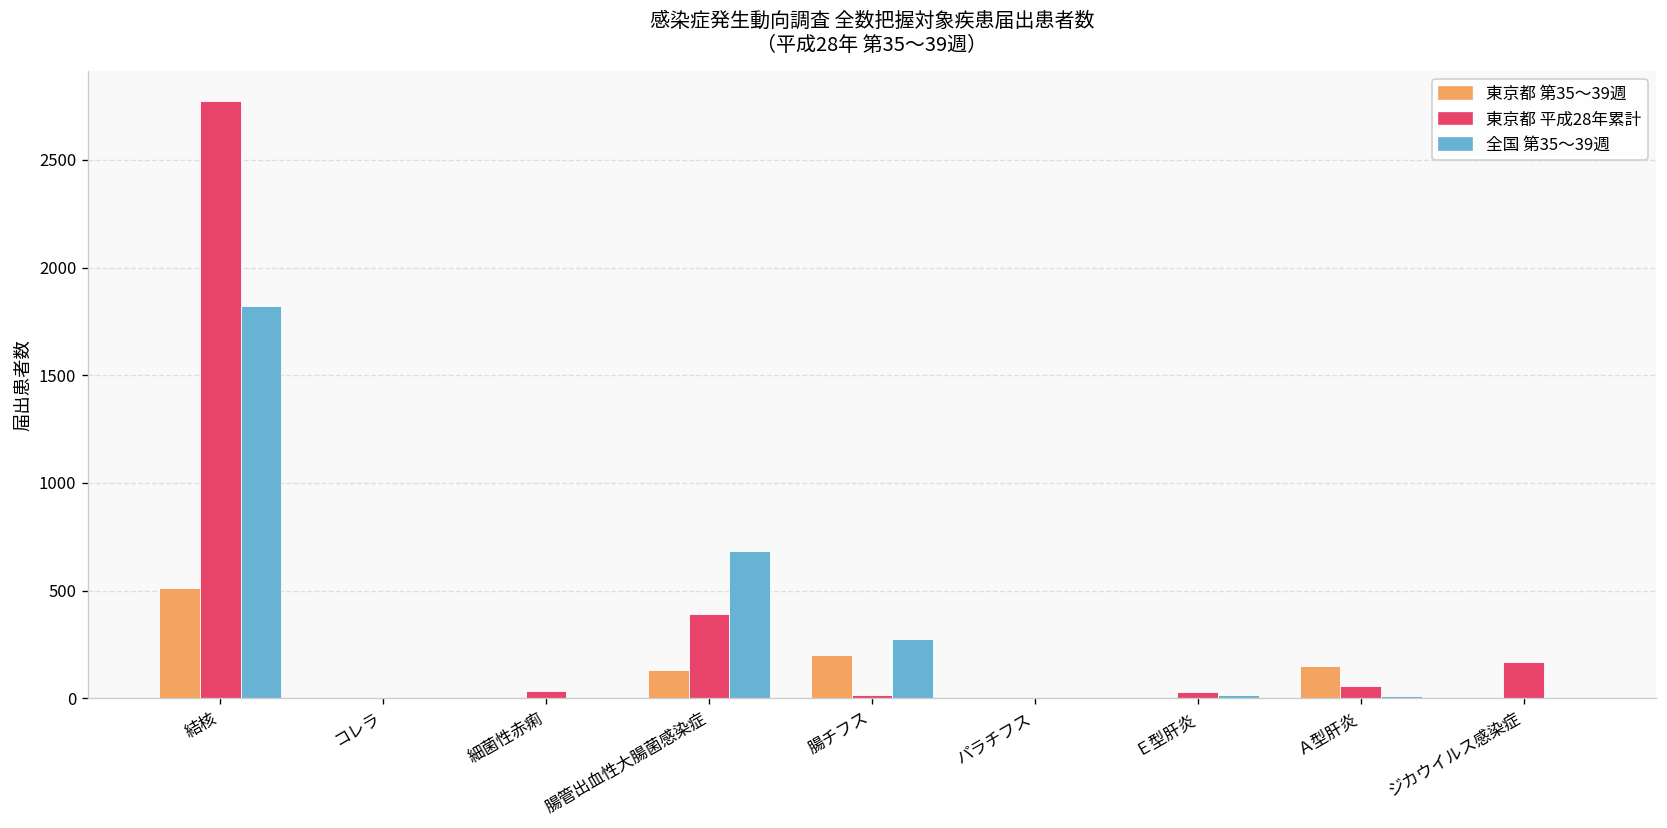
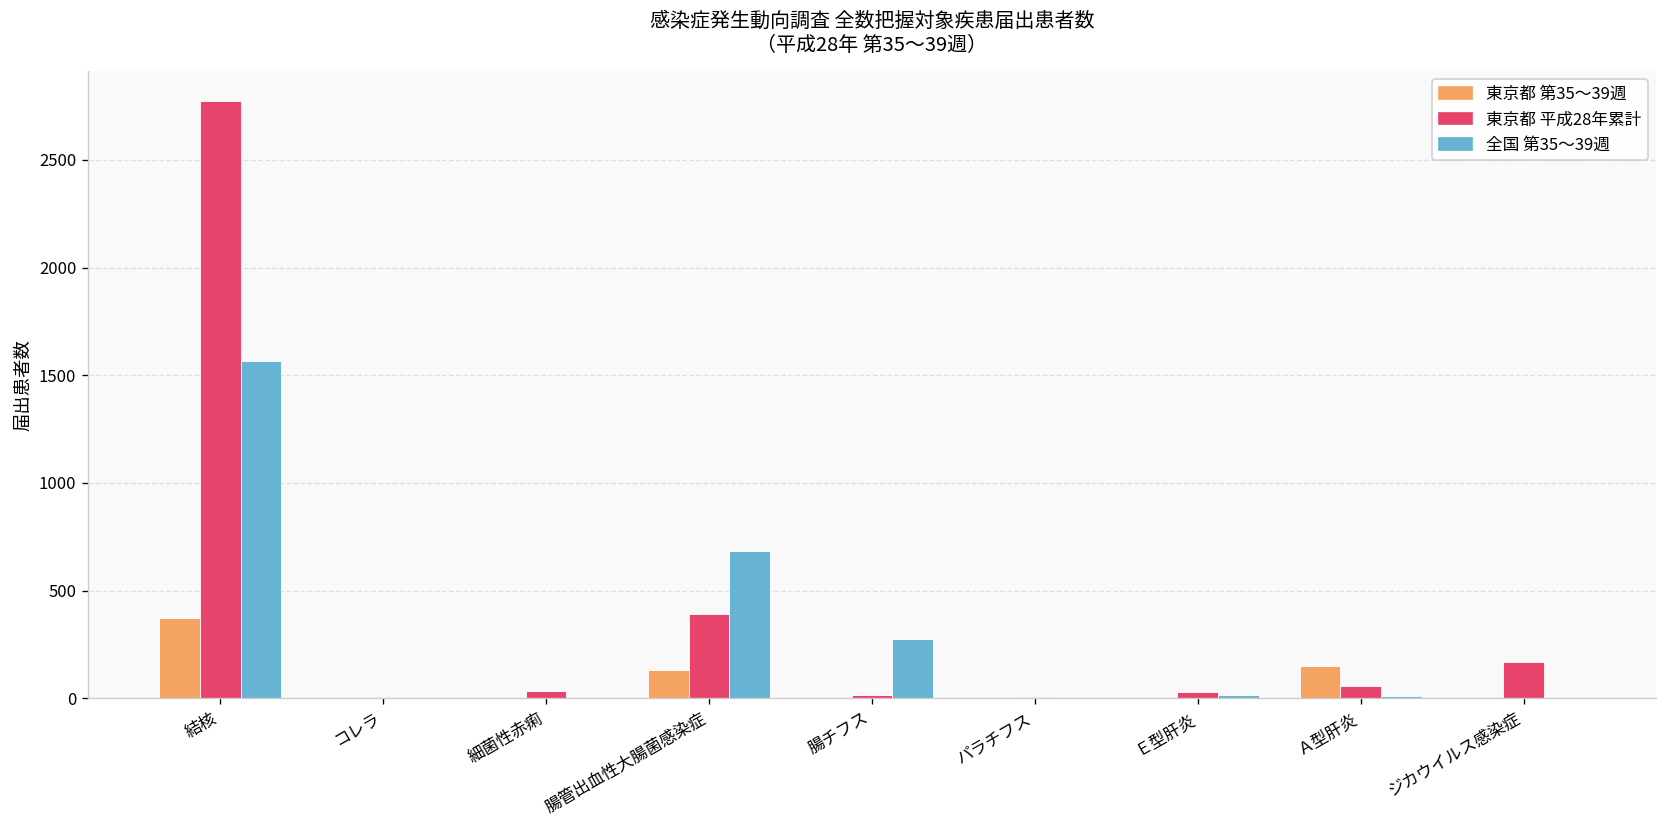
  {
    "東京都 第35～39週": {
-     "結核": 510,
+     "結核": 370,
      "腸管出血性大腸菌感染症": 130,
-     "腸チフス": 200,
+     "腸チフス": 0,
      "Ａ型肝炎": 150
    },
    "東京都 平成28年累計": {
      "結核": 2770,
      "細菌性赤痢": 30,
      "腸管出血性大腸菌感染症": 390,
      "腸チフス": 20,
      "Ｅ型肝炎": 30,
      "Ａ型肝炎": 60,
      "ジカウイルス感染症": 170
    },
    "全国 第35～39週": {
-     "結核": 1820,
+     "結核": 1560,
      "腸管出血性大腸菌感染症": 690,
      "腸チフス": 270,
      "Ｅ型肝炎": 20
    }
  }
